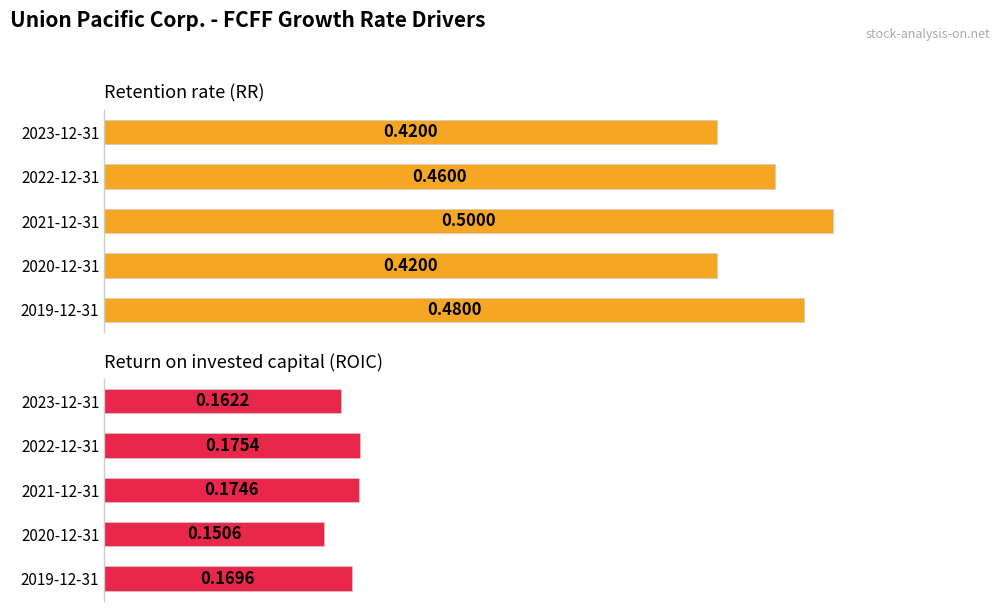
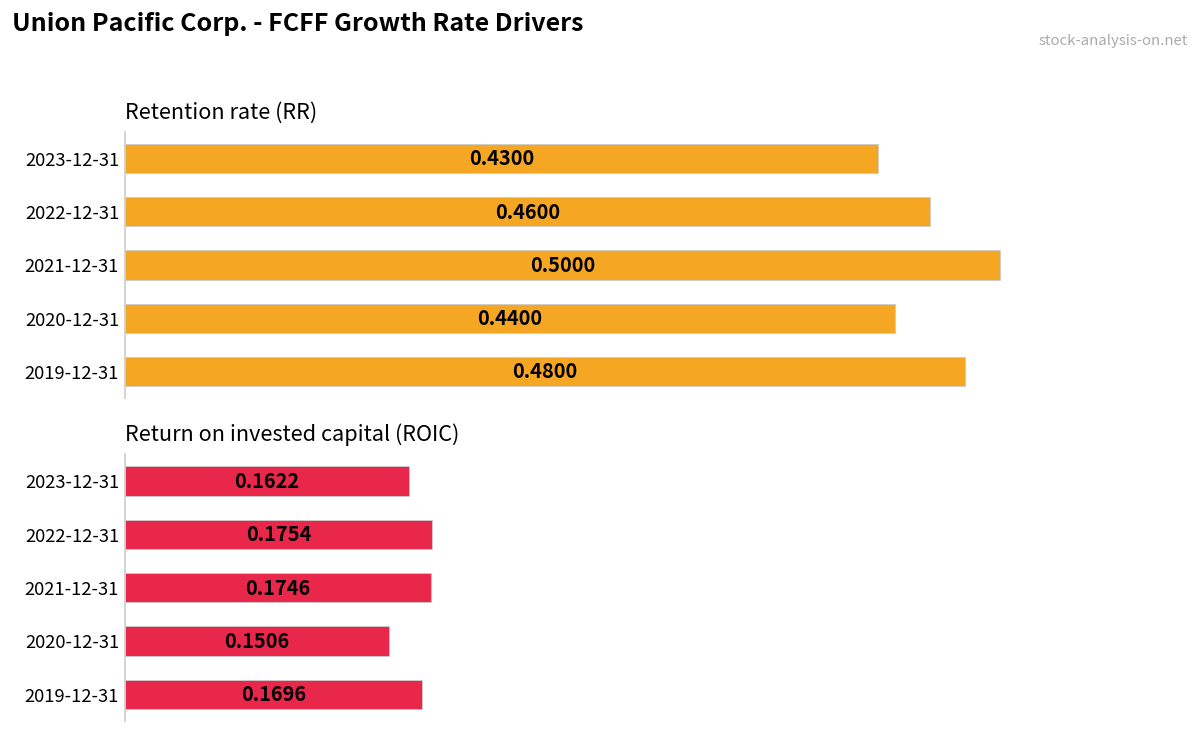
  {
    "Retention rate (RR)": {
-     "2023-12-31": 0.4200,
+     "2023-12-31": 0.4300,
      "2022-12-31": 0.4600,
      "2021-12-31": 0.5000,
-     "2020-12-31": 0.4200,
+     "2020-12-31": 0.4400,
      "2019-12-31": 0.4800
    },
    "Return on invested capital (ROIC)": {
      "2023-12-31": 0.1622,
      "2022-12-31": 0.1754,
      "2021-12-31": 0.1746,
      "2020-12-31": 0.1506,
      "2019-12-31": 0.1696
    }
  }
